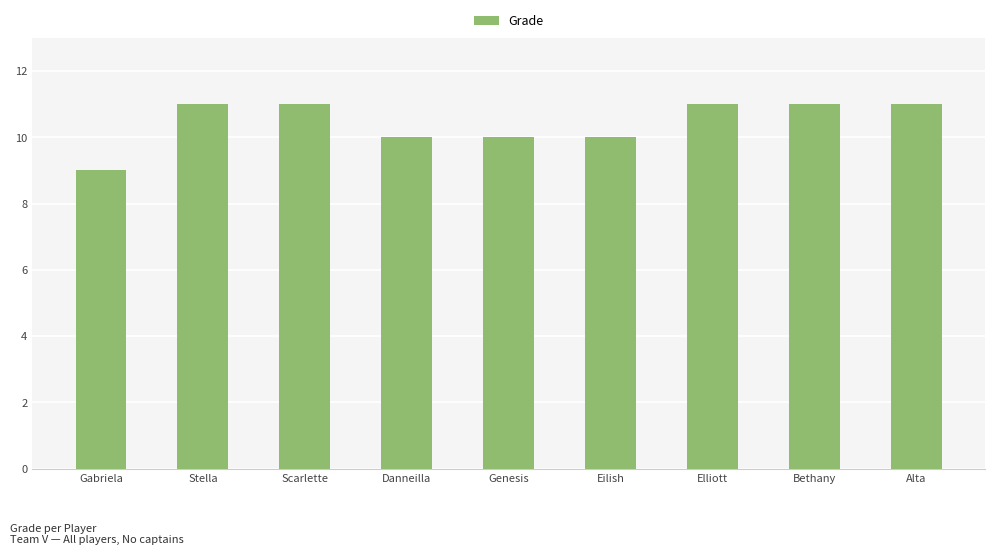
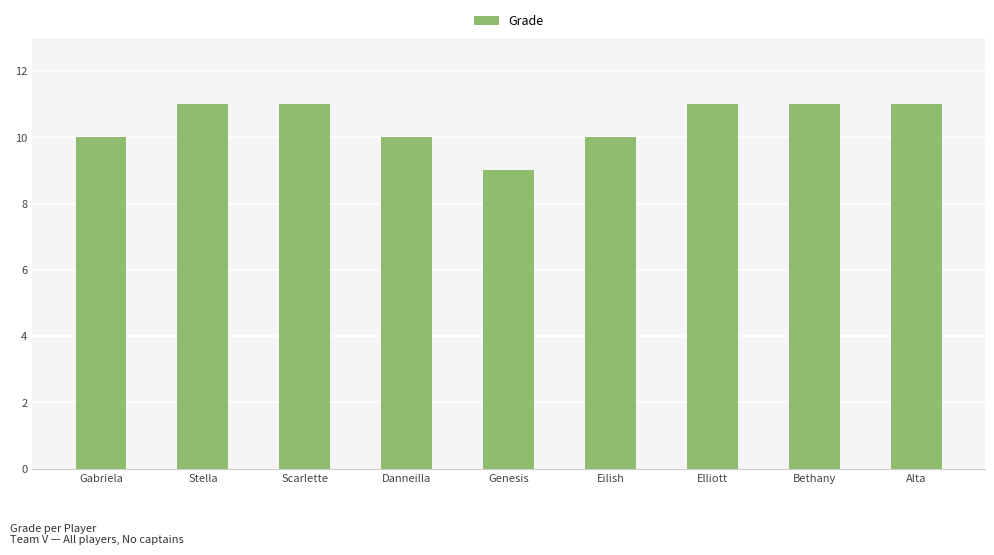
  {
-   "Gabriela": 9,
+   "Gabriela": 10,
    "Stella": 11,
    "Scarlette": 11,
    "Danneilla": 10,
-   "Genesis": 10,
+   "Genesis": 9,
    "Eilish": 10,
    "Elliott": 11,
    "Bethany": 11,
    "Alta": 11
  }
